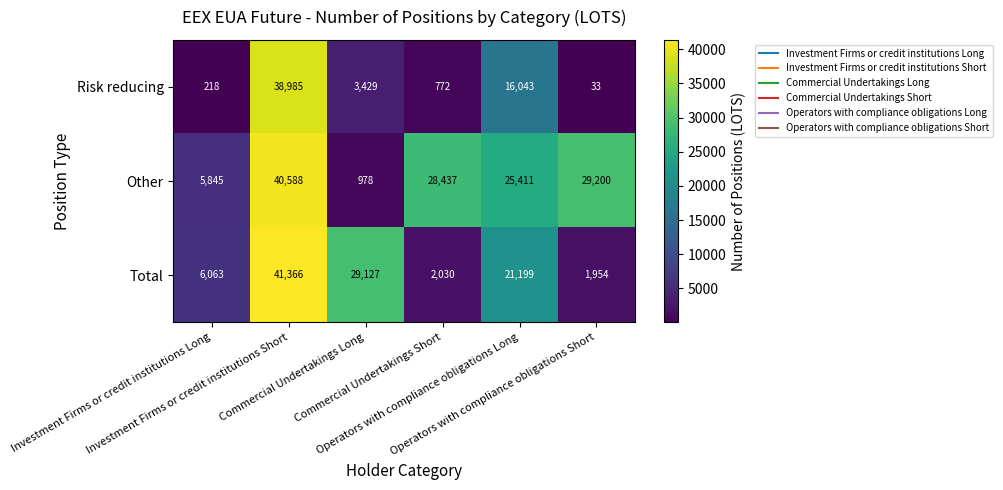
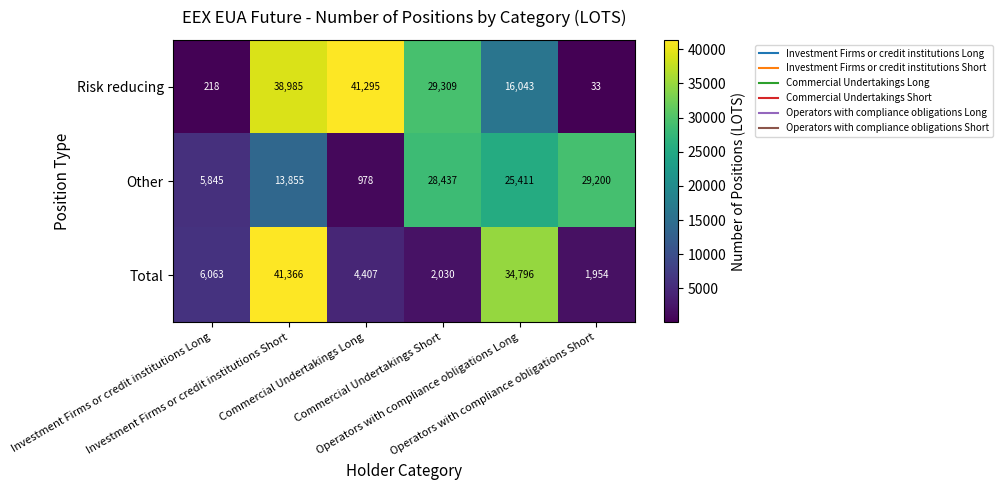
  {
    "Risk reducing": {
      "Investment Firms or credit institutions Long": "218",
      "Investment Firms or credit institutions Short": "38,985",
-     "Commercial Undertakings Long": "3,429",
-     "Commercial Undertakings Short": "772",
+     "Commercial Undertakings Long": "41,295",
+     "Commercial Undertakings Short": "29,309",
      "Operators with compliance obligations Long": "16,043",
      "Operators with compliance obligations Short": "33"
    },
    "Other": {
      "Investment Firms or credit institutions Long": "5,845",
-     "Investment Firms or credit institutions Short": "40,588",
+     "Investment Firms or credit institutions Short": "13,855",
      "Commercial Undertakings Long": "978",
      "Commercial Undertakings Short": "28,437",
      "Operators with compliance obligations Long": "25,411",
      "Operators with compliance obligations Short": "29,200"
    },
    "Total": {
      "Investment Firms or credit institutions Long": "6,063",
      "Investment Firms or credit institutions Short": "41,366",
-     "Commercial Undertakings Long": "29,127",
+     "Commercial Undertakings Long": "4,407",
      "Commercial Undertakings Short": "2,030",
-     "Operators with compliance obligations Long": "21,199",
+     "Operators with compliance obligations Long": "34,796",
      "Operators with compliance obligations Short": "1,954"
    }
  }
